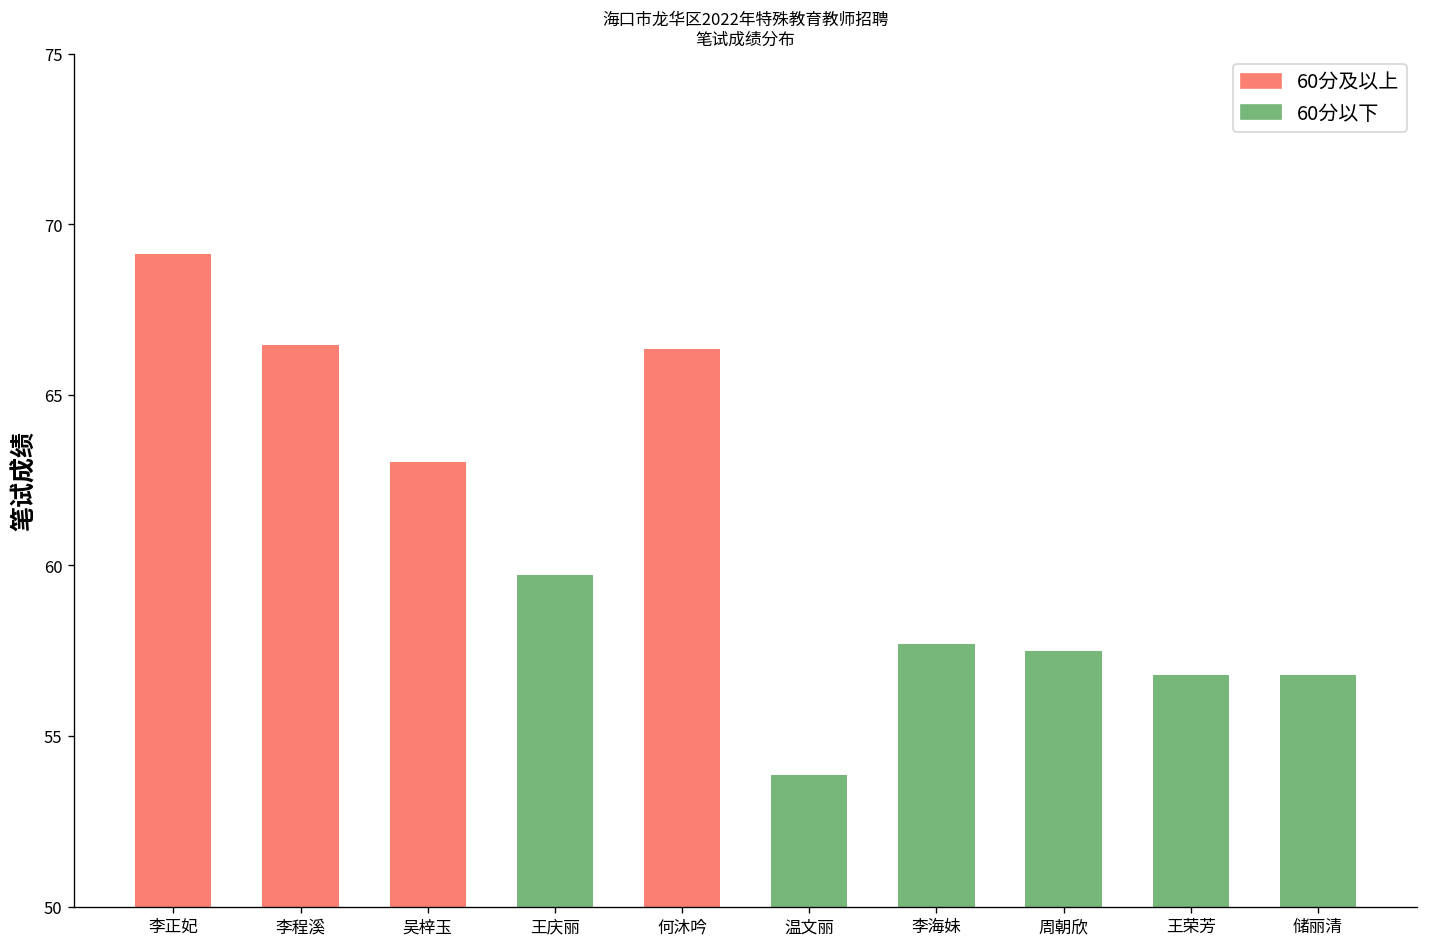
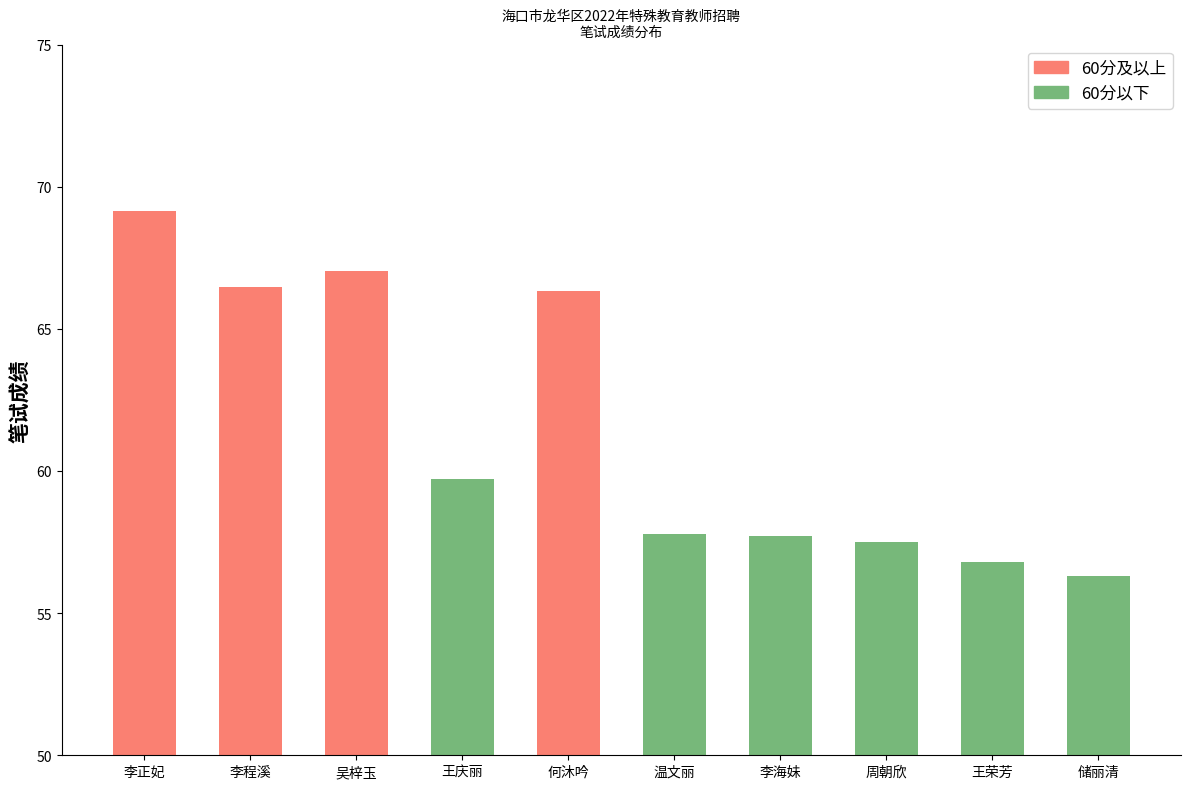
  {
    "李正妃": 69.1,
    "李程溪": 66.5,
-   "吴梓玉": 63.0,
+   "吴梓玉": 67.0,
    "王庆丽": 59.7,
    "何沐吟": 66.3,
-   "温文丽": 53.9,
+   "温文丽": 57.8,
    "李海妹": 57.7,
    "周朝欣": 57.5,
    "王荣芳": 56.8,
-   "储丽清": 56.8
+   "储丽清": 56.3
  }
